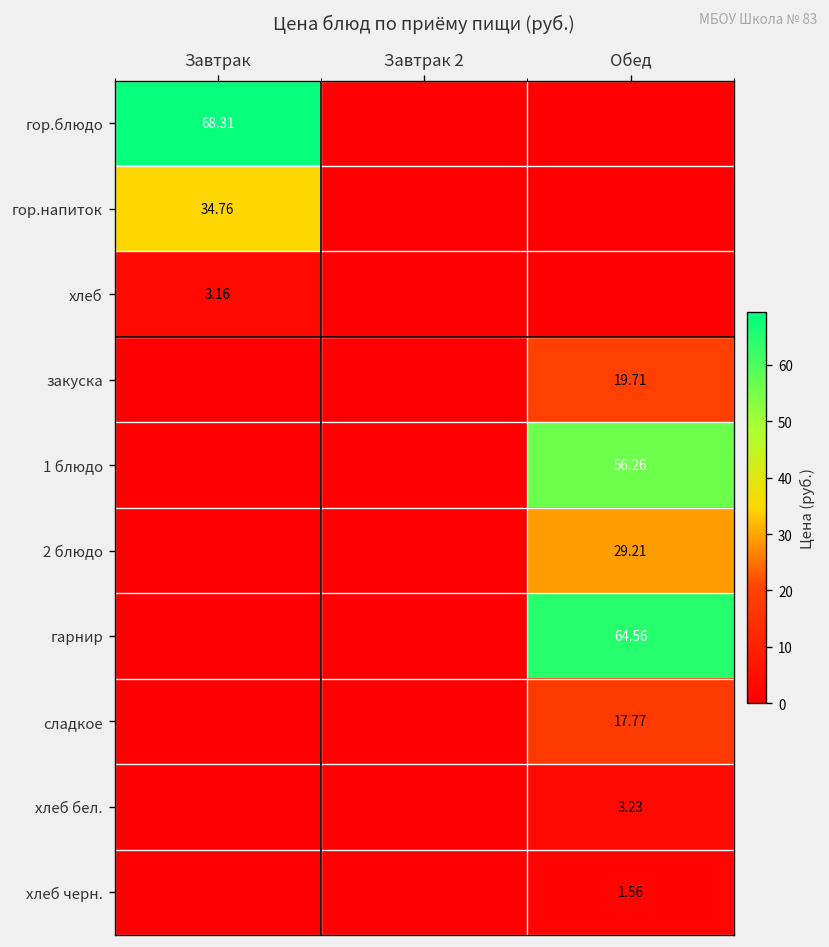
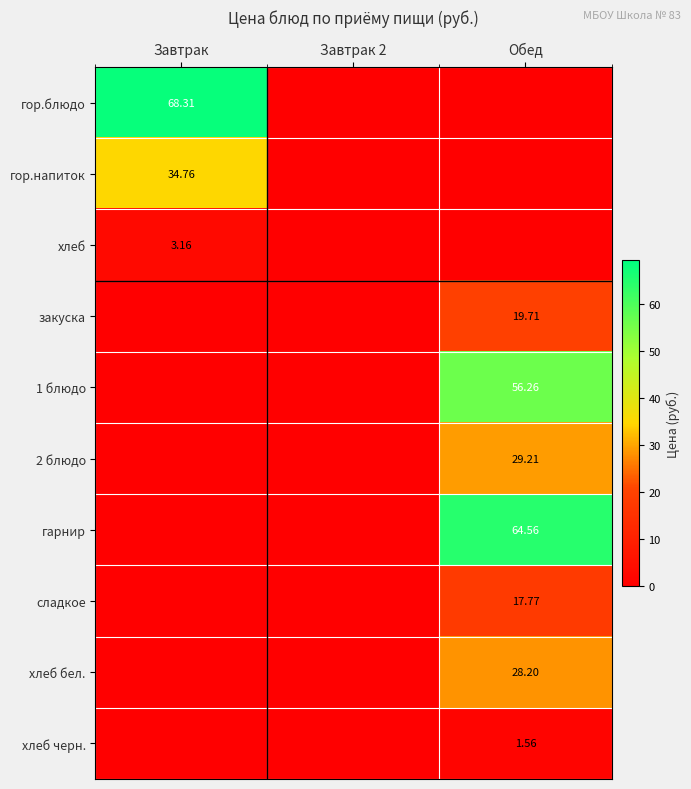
  {
    "гор.блюдо": {
      "Завтрак": 68.31
    },
    "гор.напиток": {
      "Завтрак": 34.76
    },
    "хлеб": {
      "Завтрак": 3.16
    },
    "закуска": {
      "Обед": 19.71
    },
    "1 блюдо": {
      "Обед": 56.26
    },
    "2 блюдо": {
      "Обед": 29.21
    },
    "гарнир": {
      "Обед": 64.56
    },
    "сладкое": {
      "Обед": 17.77
    },
    "хлеб бел.": {
-     "Обед": 3.23
+     "Обед": 28.20
    },
    "хлеб черн.": {
      "Обед": 1.56
    }
  }
